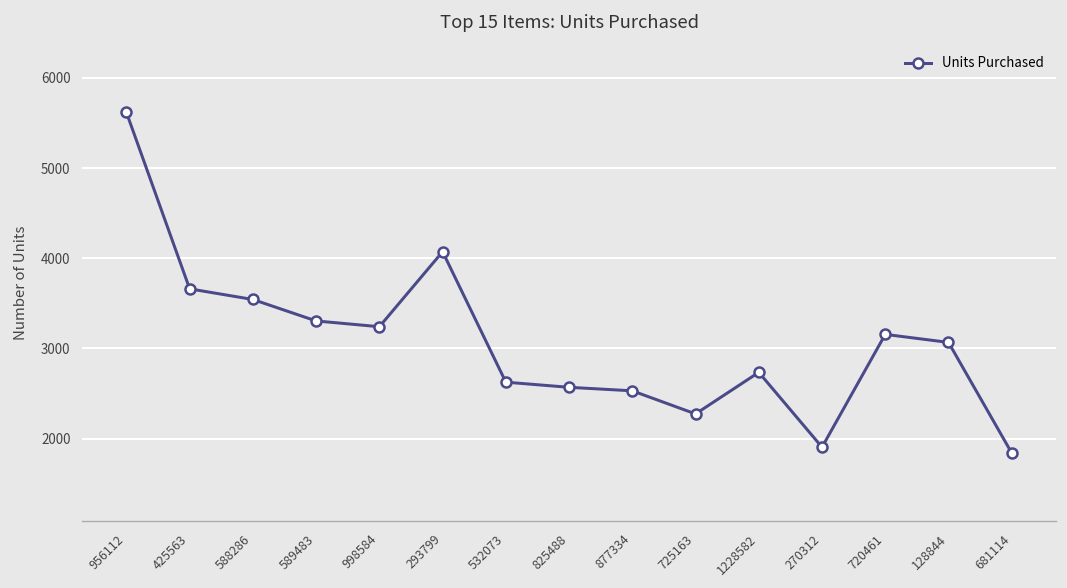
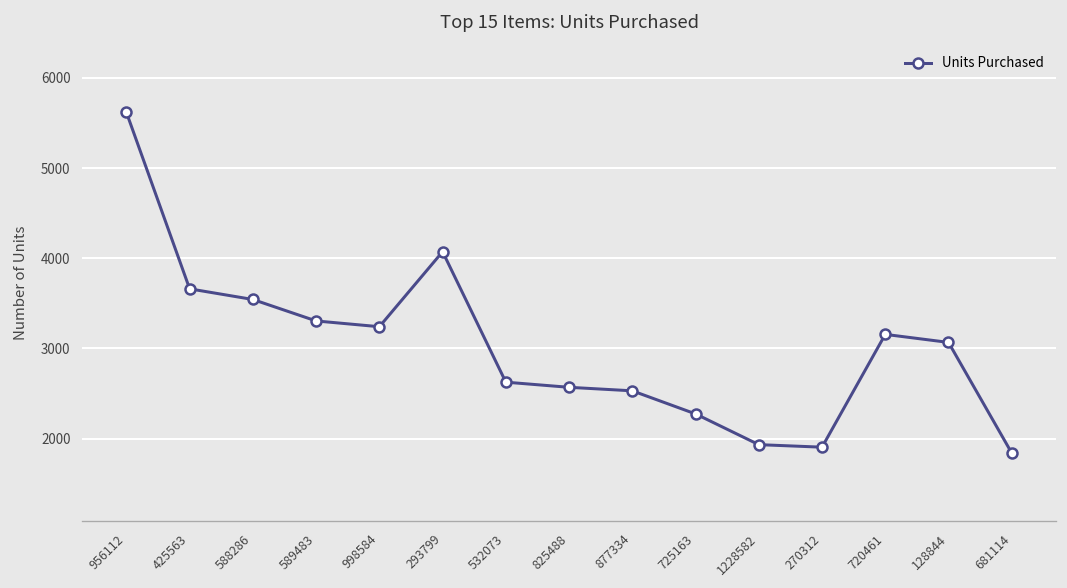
  {
    "956112": 5600,
    "425563": 3700,
    "588286": 3500,
    "589483": 3300,
    "998584": 3200,
    "293799": 4100,
    "532073": 2600,
    "825488": 2600,
    "877334": 2500,
    "725163": 2300,
-   "1228582": 2700,
+   "1228582": 1900,
    "270312": 1900,
    "720461": 3200,
    "128844": 3100,
    "681114": 1800
  }
